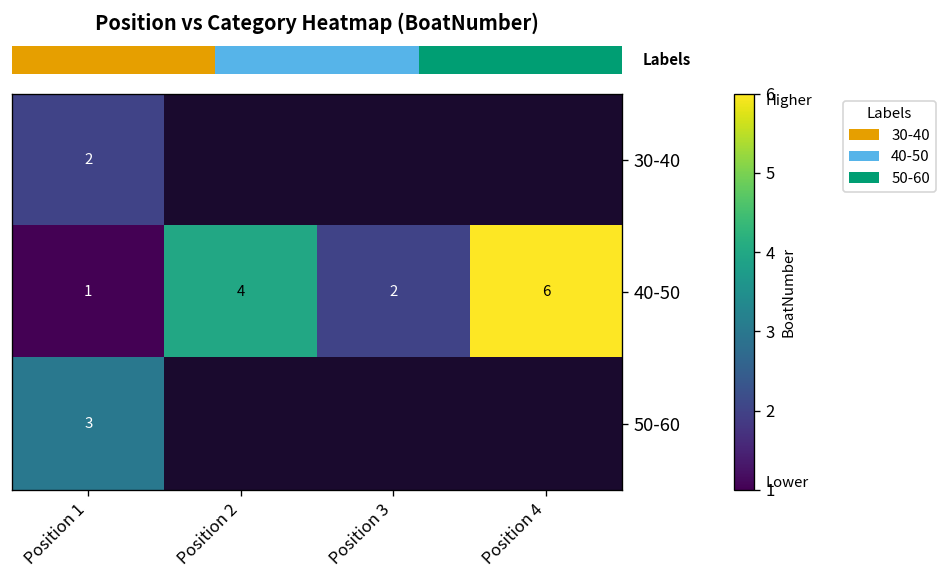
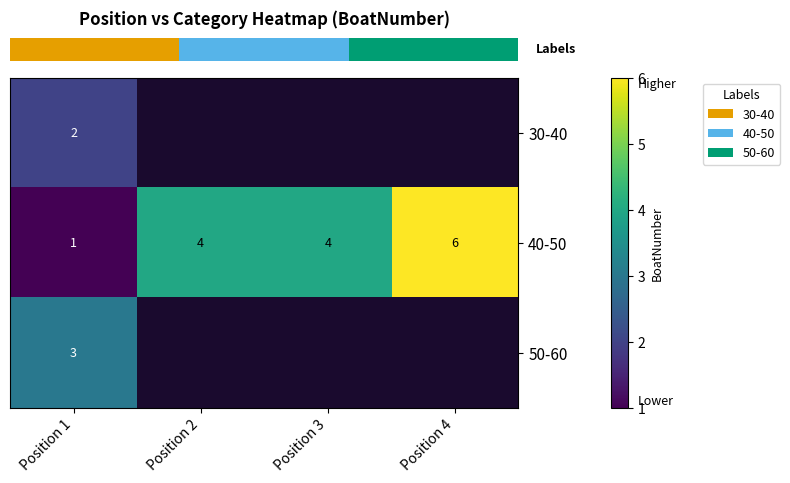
  {
    "30-40": {
      "Position 1": 2
    },
    "40-50": {
      "Position 1": 1,
      "Position 2": 4,
-     "Position 3": 2,
+     "Position 3": 4,
      "Position 4": 6
    },
    "50-60": {
      "Position 1": 3
    }
  }
